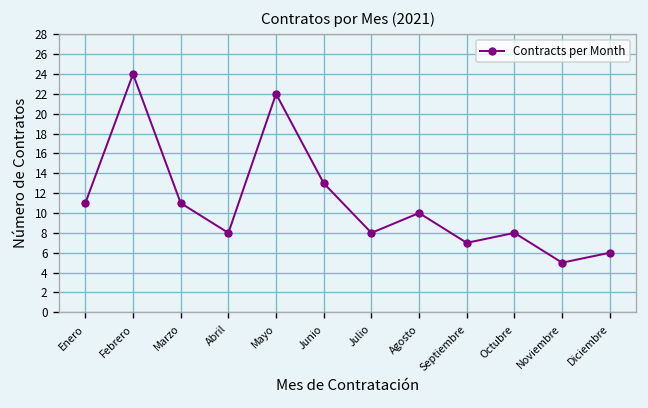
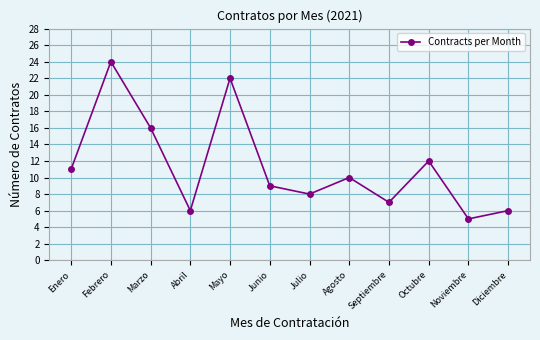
  {
    "Enero": 11,
    "Febrero": 24,
-   "Marzo": 11,
-   "Abril": 8,
+   "Marzo": 16,
+   "Abril": 6,
    "Mayo": 22,
-   "Junio": 13,
+   "Junio": 9,
    "Julio": 8,
    "Agosto": 10,
    "Septiembre": 7,
-   "Octubre": 8,
+   "Octubre": 12,
    "Noviembre": 5,
    "Diciembre": 6
  }
